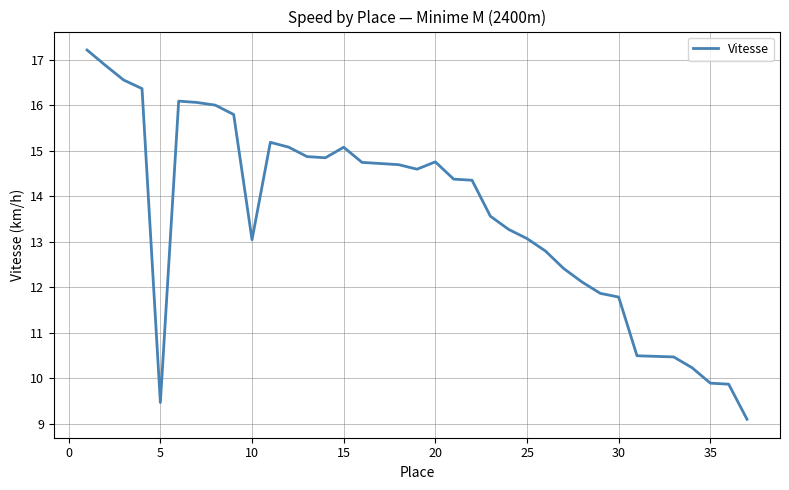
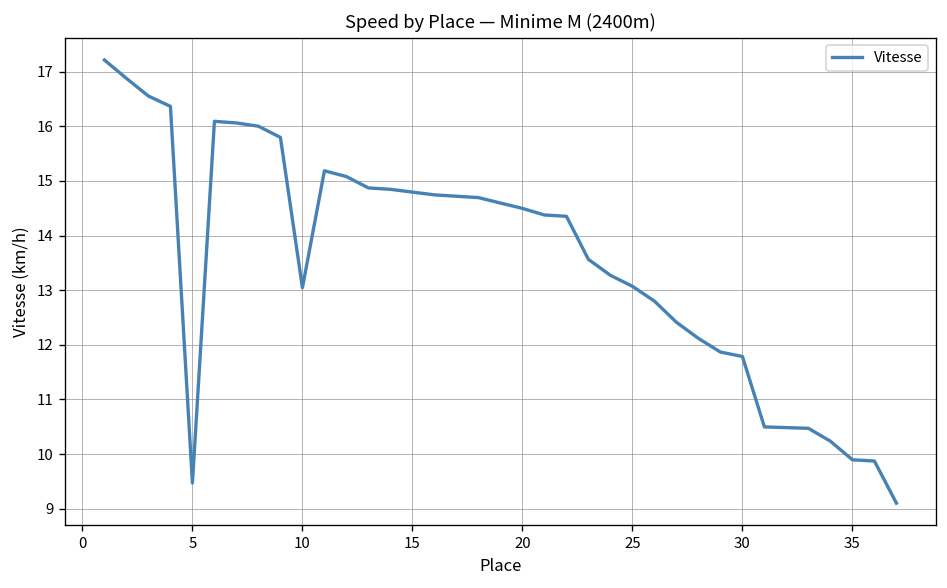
  {
    "5": 9.5,
    "10": 13.0,
-   "15": 15.1,
-   "20": 14.8,
+   "15": 14.8,
+   "20": 14.5,
    "25": 13.1,
    "30": 11.8,
    "35": 9.9
  }
